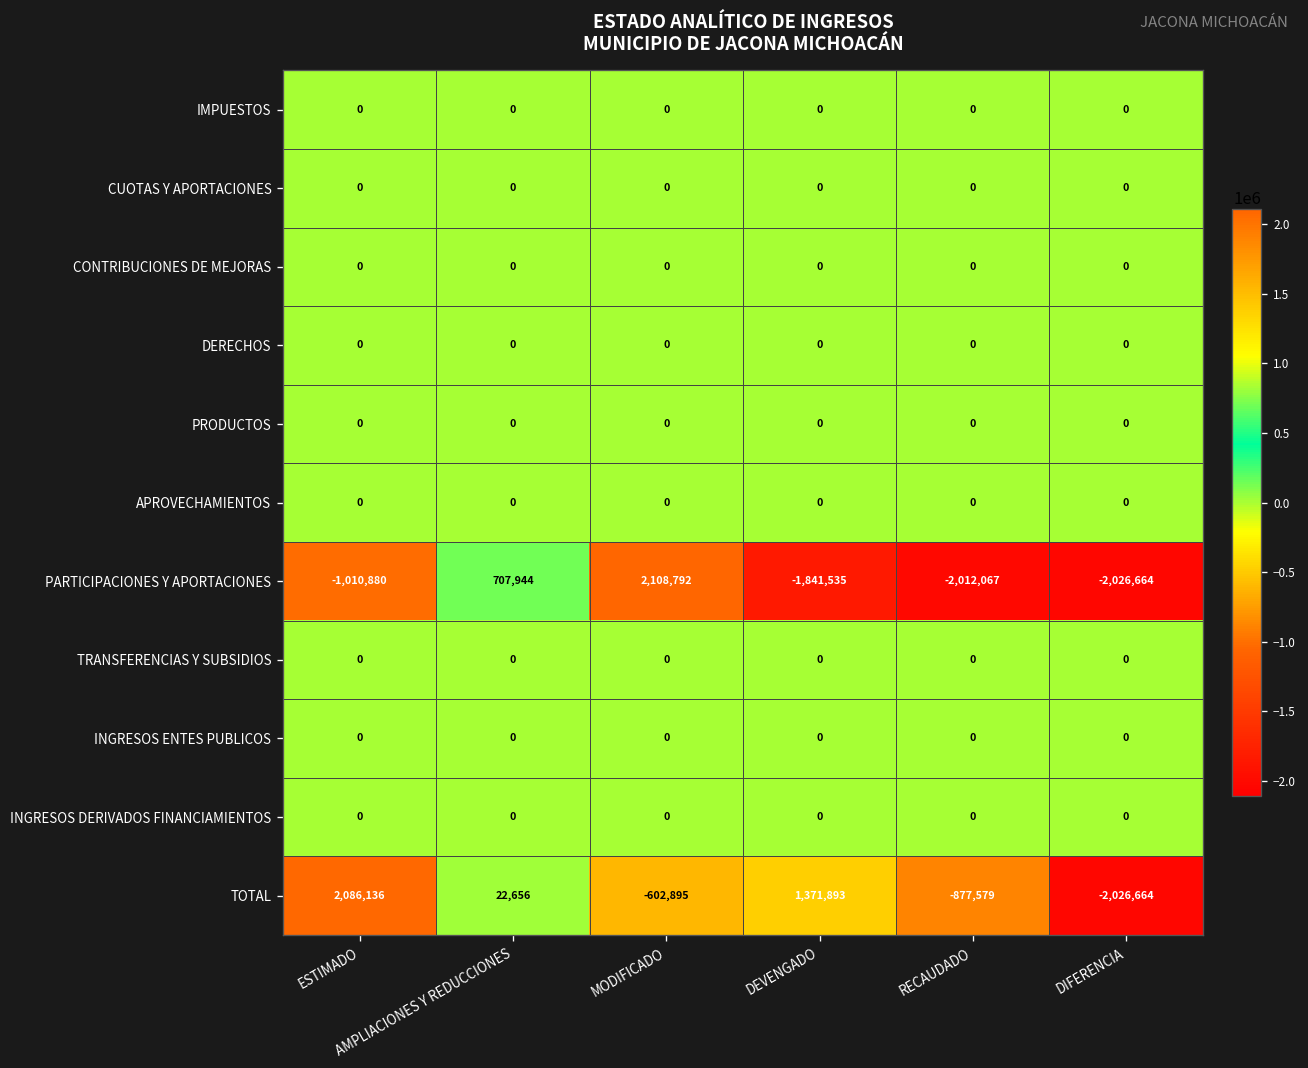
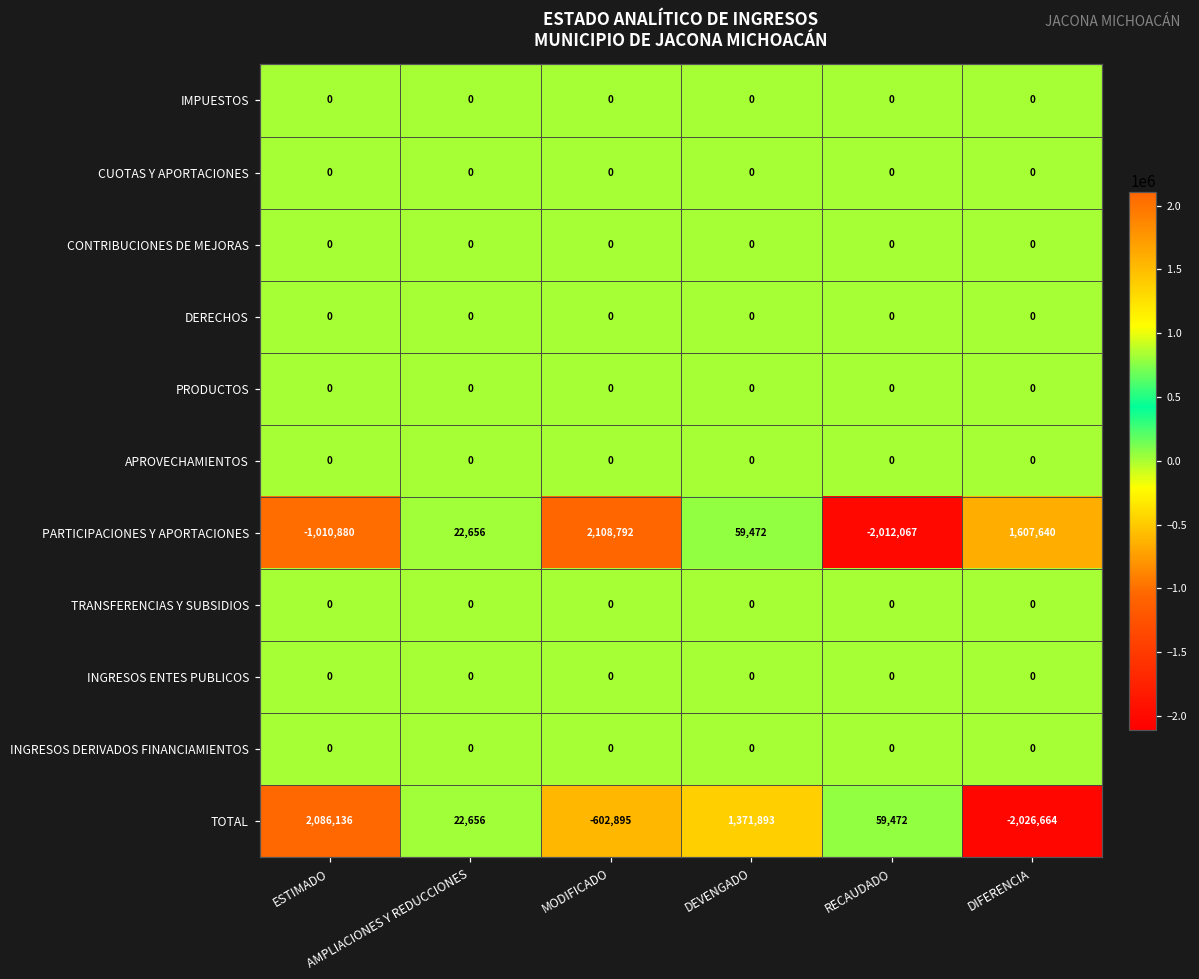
  {
    "IMPUESTOS": {
      "ESTIMADO": "0",
      "AMPLIACIONES Y REDUCCIONES": "0",
      "MODIFICADO": "0",
      "DEVENGADO": "0",
      "RECAUDADO": "0",
      "DIFERENCIA": "0"
    },
    "CUOTAS Y APORTACIONES": {
      "ESTIMADO": "0",
      "AMPLIACIONES Y REDUCCIONES": "0",
      "MODIFICADO": "0",
      "DEVENGADO": "0",
      "RECAUDADO": "0",
      "DIFERENCIA": "0"
    },
    "CONTRIBUCIONES DE MEJORAS": {
      "ESTIMADO": "0",
      "AMPLIACIONES Y REDUCCIONES": "0",
      "MODIFICADO": "0",
      "DEVENGADO": "0",
      "RECAUDADO": "0",
      "DIFERENCIA": "0"
    },
    "DERECHOS": {
      "ESTIMADO": "0",
      "AMPLIACIONES Y REDUCCIONES": "0",
      "MODIFICADO": "0",
      "DEVENGADO": "0",
      "RECAUDADO": "0",
      "DIFERENCIA": "0"
    },
    "PRODUCTOS": {
      "ESTIMADO": "0",
      "AMPLIACIONES Y REDUCCIONES": "0",
      "MODIFICADO": "0",
      "DEVENGADO": "0",
      "RECAUDADO": "0",
      "DIFERENCIA": "0"
    },
    "APROVECHAMIENTOS": {
      "ESTIMADO": "0",
      "AMPLIACIONES Y REDUCCIONES": "0",
      "MODIFICADO": "0",
      "DEVENGADO": "0",
      "RECAUDADO": "0",
      "DIFERENCIA": "0"
    },
    "PARTICIPACIONES Y APORTACIONES": {
      "ESTIMADO": "-1,010,880",
-     "AMPLIACIONES Y REDUCCIONES": "707,944",
+     "AMPLIACIONES Y REDUCCIONES": "22,656",
      "MODIFICADO": "2,108,792",
-     "DEVENGADO": "-1,841,535",
+     "DEVENGADO": "59,472",
      "RECAUDADO": "-2,012,067",
-     "DIFERENCIA": "-2,026,664"
+     "DIFERENCIA": "1,607,640"
    },
    "TRANSFERENCIAS Y SUBSIDIOS": {
      "ESTIMADO": "0",
      "AMPLIACIONES Y REDUCCIONES": "0",
      "MODIFICADO": "0",
      "DEVENGADO": "0",
      "RECAUDADO": "0",
      "DIFERENCIA": "0"
    },
    "INGRESOS ENTES PUBLICOS": {
      "ESTIMADO": "0",
      "AMPLIACIONES Y REDUCCIONES": "0",
      "MODIFICADO": "0",
      "DEVENGADO": "0",
      "RECAUDADO": "0",
      "DIFERENCIA": "0"
    },
    "INGRESOS DERIVADOS FINANCIAMIENTOS": {
      "ESTIMADO": "0",
      "AMPLIACIONES Y REDUCCIONES": "0",
      "MODIFICADO": "0",
      "DEVENGADO": "0",
      "RECAUDADO": "0",
      "DIFERENCIA": "0"
    },
    "TOTAL": {
      "ESTIMADO": "2,086,136",
      "AMPLIACIONES Y REDUCCIONES": "22,656",
      "MODIFICADO": "-602,895",
      "DEVENGADO": "1,371,893",
-     "RECAUDADO": "-877,579",
+     "RECAUDADO": "59,472",
      "DIFERENCIA": "-2,026,664"
    }
  }
